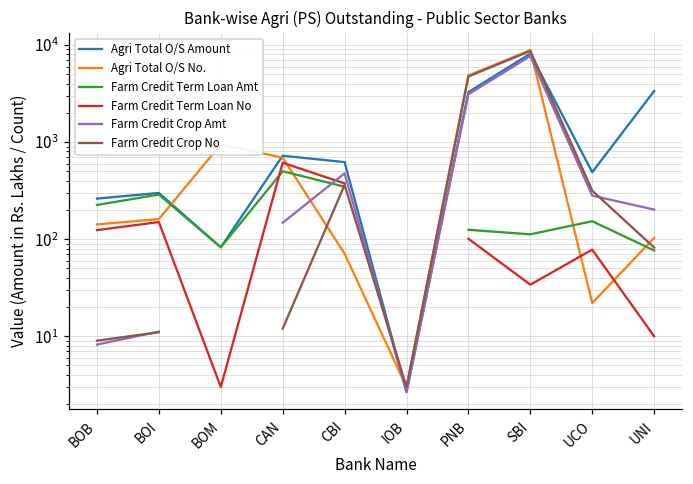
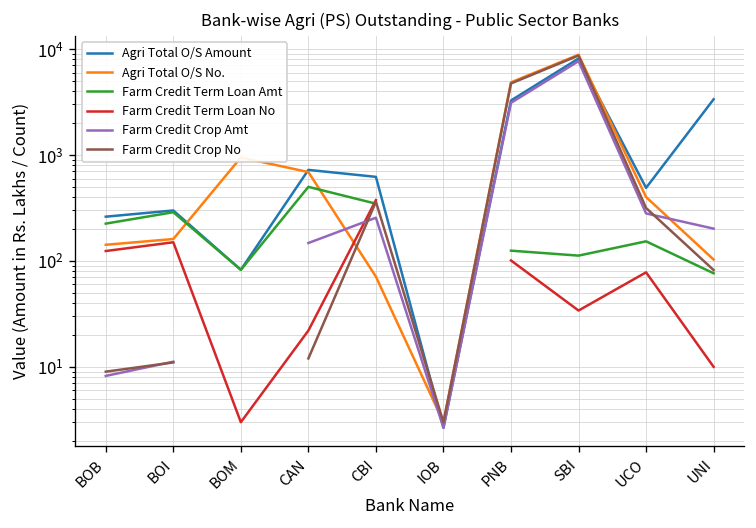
  {
    "Agri Total O/S Amount": {
      "BOB": 260,
      "CBI": 600,
      "UCO": 500,
      "UNI": 3400
    },
    "Agri Total O/S No.": {
      "BOB": 140,
      "BOI": 160,
      "BOM": 900,
      "CBI": 70,
-     "UCO": 22,
+     "UCO": 400,
      "UNI": 100
    },
    "Farm Credit Term Loan Amt": {
      "BOB": 230,
      "CAN": 500,
      "PNB": 120,
      "SBI": 110,
      "UCO": 150,
      "UNI": 80
    },
    "Farm Credit Term Loan No": {
      "BOB": 120,
      "BOI": 150,
      "BOM": 3,
-     "CAN": 600,
+     "CAN": 22,
      "PNB": 100,
      "SBI": 34,
      "UCO": 80,
      "UNI": 10
    },
    "Farm Credit Crop Amt": {
      "BOB": 8,
      "CAN": 150,
-     "CBI": 500,
+     "CBI": 260,
      "UCO": 280,
      "UNI": 200
    },
    "Farm Credit Crop No": {
      "BOB": 9,
      "CAN": 12,
      "UCO": 320,
      "UNI": 80
    }
  }
